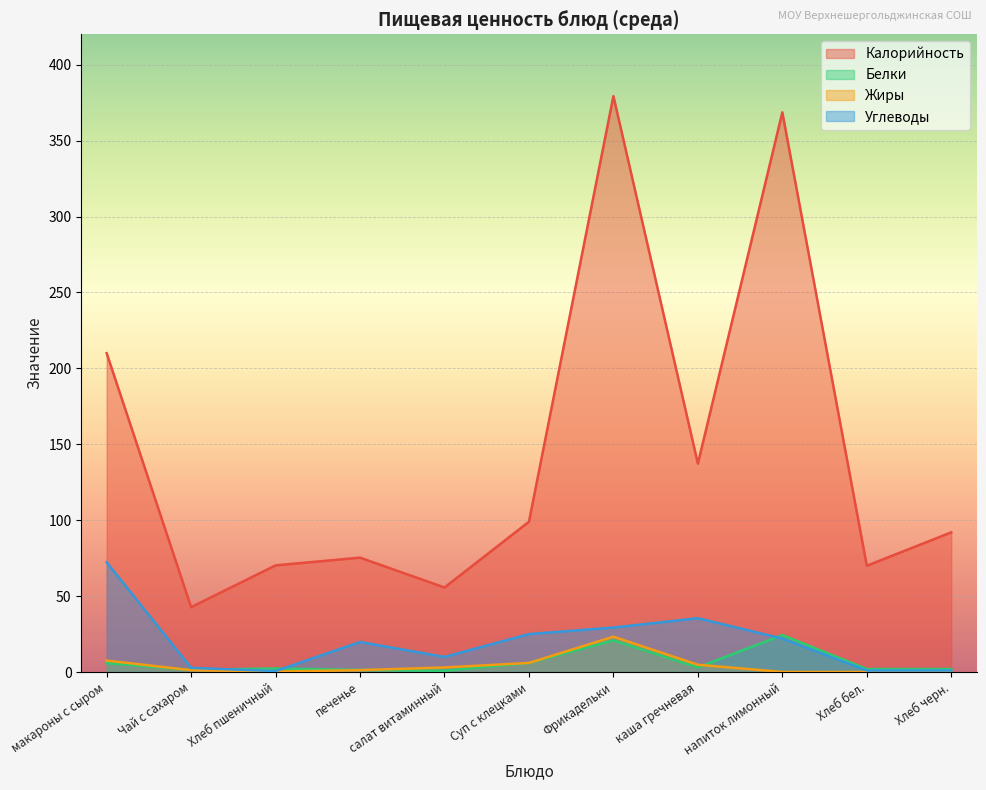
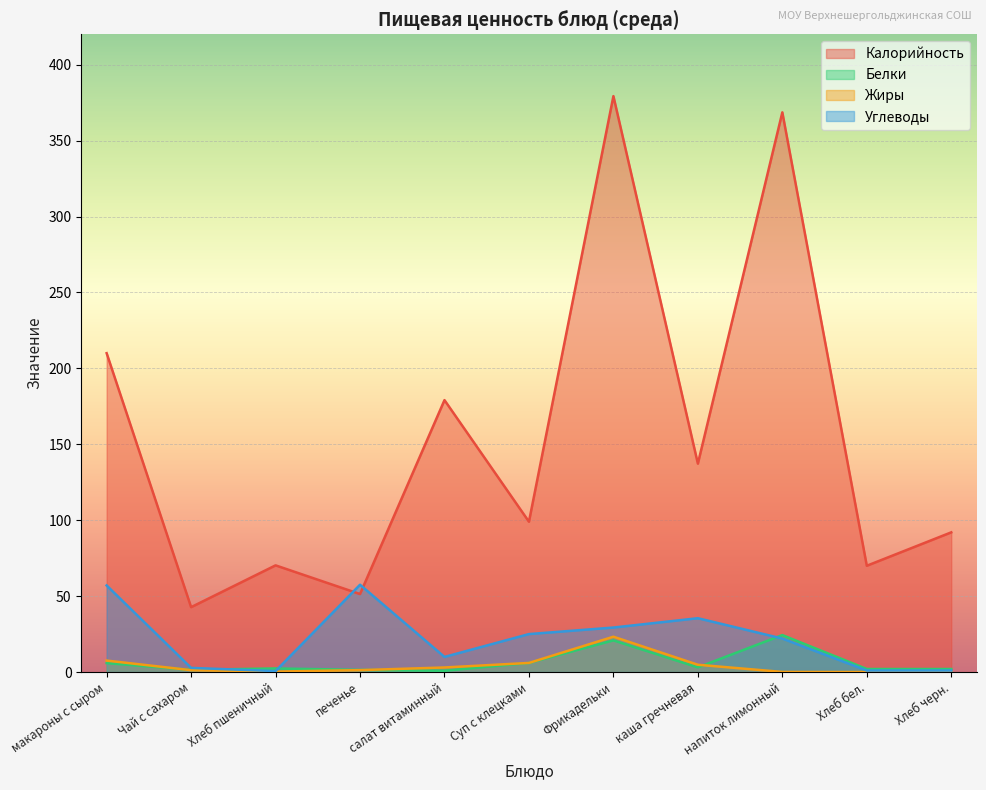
  {
    "Калорийность": {
      "макароны с сыром": 210,
      "Чай с сахаром": 43,
      "Хлеб пшеничный": 70,
-     "печенье": 75,
-     "салат витаминный": 56,
+     "печенье": 51,
+     "салат витаминный": 179,
      "Суп с клецками": 99,
      "Фрикадельки": 379,
      "каша гречневая": 137,
      "напиток лимонный": 369,
      "Хлеб бел.": 70,
      "Хлеб черн.": 92
    },
    "Белки": {
      "Хлеб пшеничный": 2,
      "салат витаминный": 1,
      "Фрикадельки": 21,
      "каша гречневая": 3,
      "напиток лимонный": 24
    },
    "Жиры": {
      "салат витаминный": 3,
      "Фрикадельки": 23,
      "каша гречневая": 5,
      "напиток лимонный": 0
    },
    "Углеводы": {
-     "макароны с сыром": 72,
-     "печенье": 20,
+     "макароны с сыром": 57,
+     "печенье": 58,
      "салат витаминный": 10,
      "Суп с клецками": 25,
      "Фрикадельки": 29,
      "каша гречневая": 35,
      "напиток лимонный": 22
    }
  }
